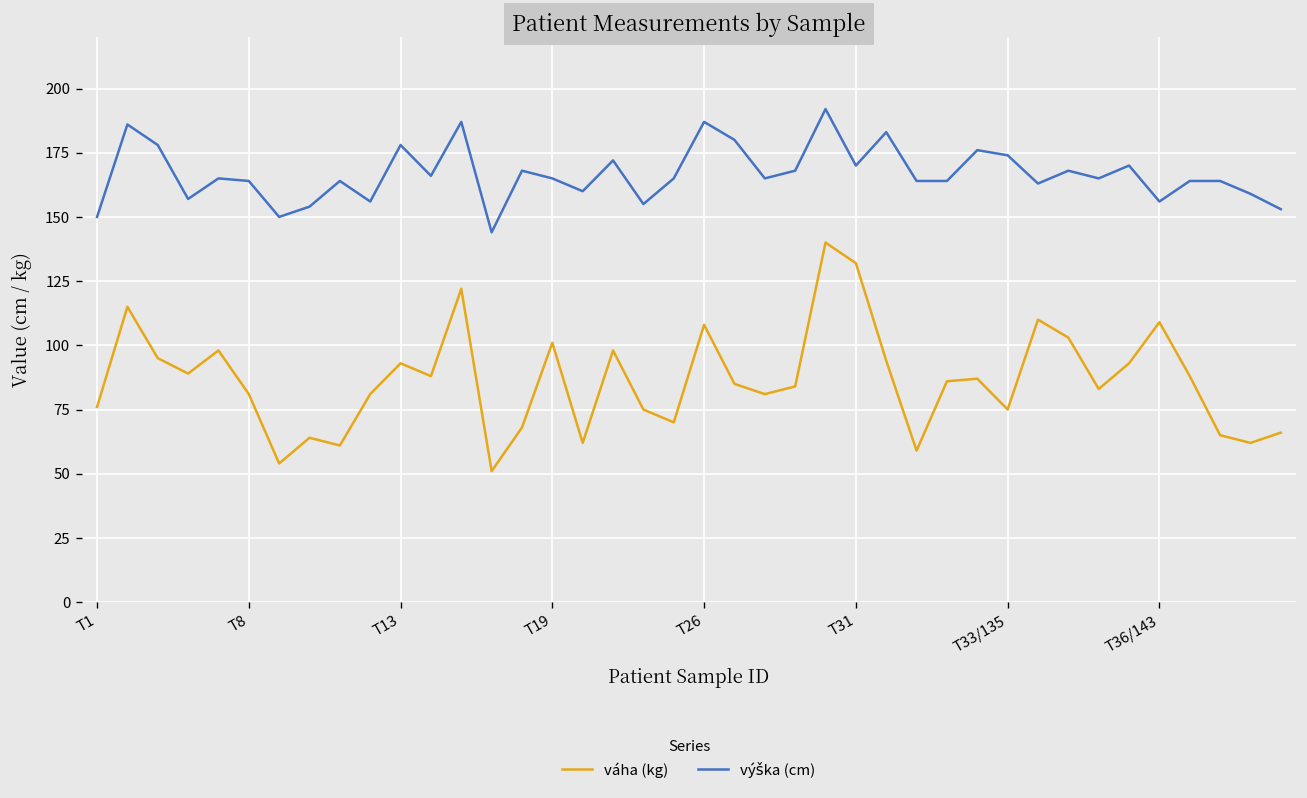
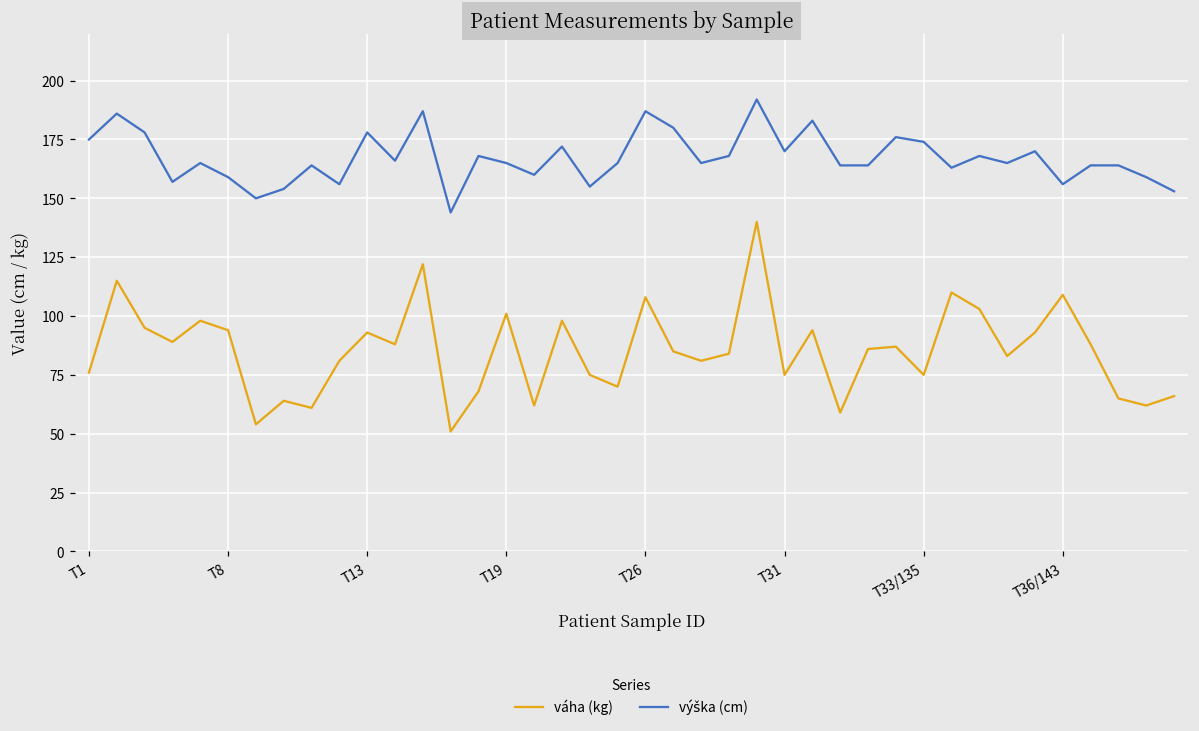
  {
    "váha (kg)": {
      "T1": 76,
-     "T8": 81,
+     "T8": 94,
      "T13": 93,
      "T19": 101,
      "T26": 108,
-     "T31": 132,
+     "T31": 75,
      "T33/135": 75,
      "T36/143": 109
    },
    "výška (cm)": {
-     "T1": 150,
-     "T8": 164,
+     "T1": 175,
+     "T8": 159,
      "T13": 178,
      "T19": 165,
      "T26": 187,
      "T31": 170,
      "T33/135": 174,
      "T36/143": 156
    }
  }
